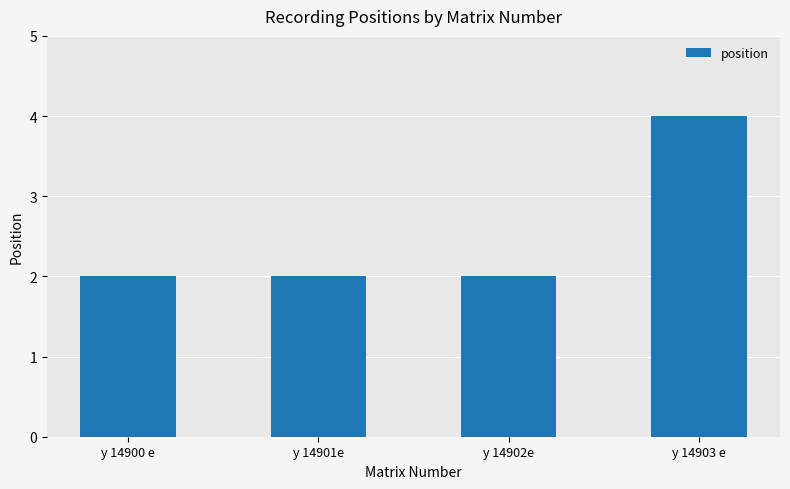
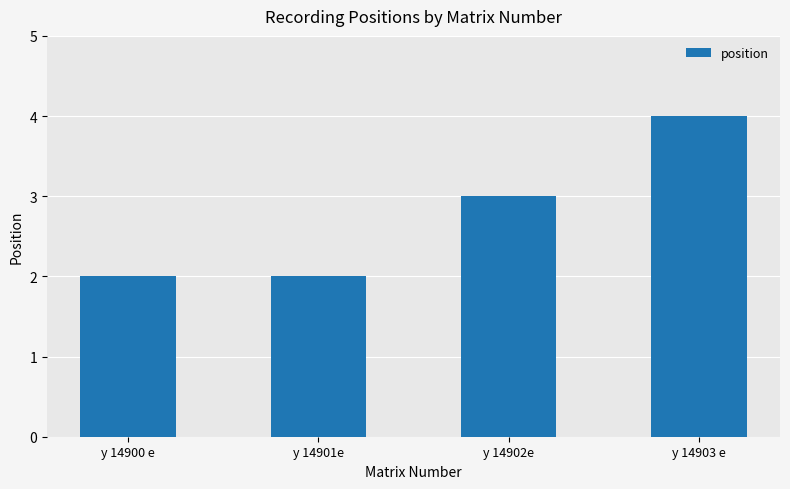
  {
    "y 14900 e": 2,
    "y 14901e": 2,
-   "y 14902e": 2,
+   "y 14902e": 3,
    "y 14903 e": 4
  }
